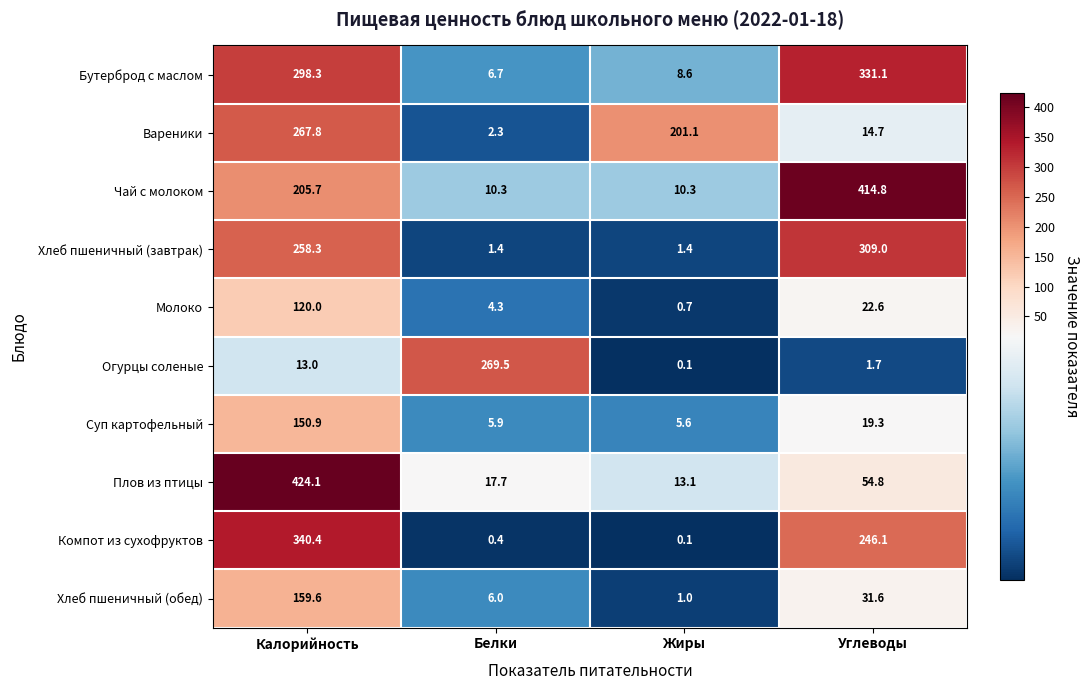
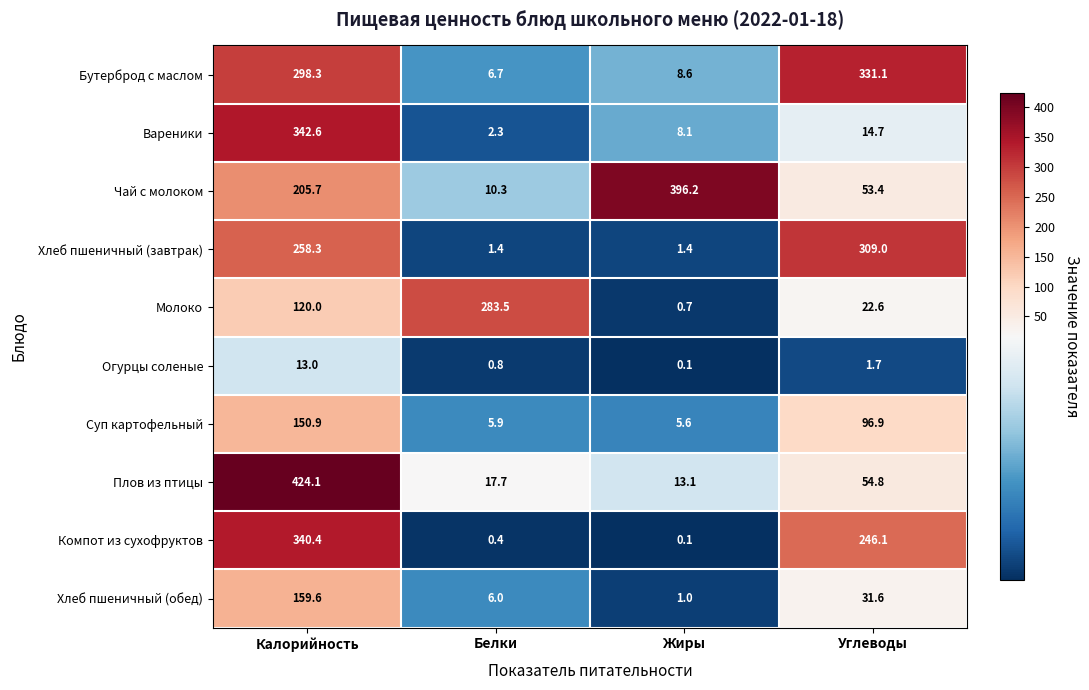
  {
    "Бутерброд с маслом": {
      "Калорийность": 298.3,
      "Белки": 6.7,
      "Жиры": 8.6,
      "Углеводы": 331.1
    },
    "Вареники": {
-     "Калорийность": 267.8,
+     "Калорийность": 342.6,
      "Белки": 2.3,
-     "Жиры": 201.1,
+     "Жиры": 8.1,
      "Углеводы": 14.7
    },
    "Чай с молоком": {
      "Калорийность": 205.7,
      "Белки": 10.3,
-     "Жиры": 10.3,
-     "Углеводы": 414.8
+     "Жиры": 396.2,
+     "Углеводы": 53.4
    },
    "Хлеб пшеничный (завтрак)": {
      "Калорийность": 258.3,
      "Белки": 1.4,
      "Жиры": 1.4,
      "Углеводы": 309.0
    },
    "Молоко": {
      "Калорийность": 120.0,
-     "Белки": 4.3,
+     "Белки": 283.5,
      "Жиры": 0.7,
      "Углеводы": 22.6
    },
    "Огурцы соленые": {
      "Калорийность": 13.0,
-     "Белки": 269.5,
+     "Белки": 0.8,
      "Жиры": 0.1,
      "Углеводы": 1.7
    },
    "Суп картофельный": {
      "Калорийность": 150.9,
      "Белки": 5.9,
      "Жиры": 5.6,
-     "Углеводы": 19.3
+     "Углеводы": 96.9
    },
    "Плов из птицы": {
      "Калорийность": 424.1,
      "Белки": 17.7,
      "Жиры": 13.1,
      "Углеводы": 54.8
    },
    "Компот из сухофруктов": {
      "Калорийность": 340.4,
      "Белки": 0.4,
      "Жиры": 0.1,
      "Углеводы": 246.1
    },
    "Хлеб пшеничный (обед)": {
      "Калорийность": 159.6,
      "Белки": 6.0,
      "Жиры": 1.0,
      "Углеводы": 31.6
    }
  }
